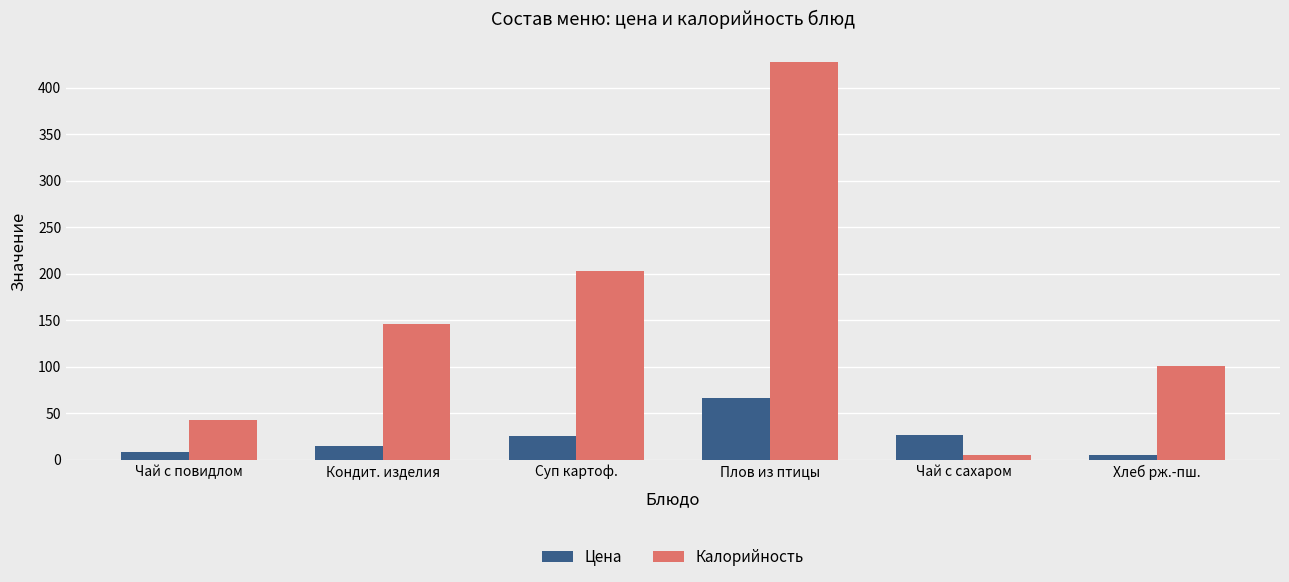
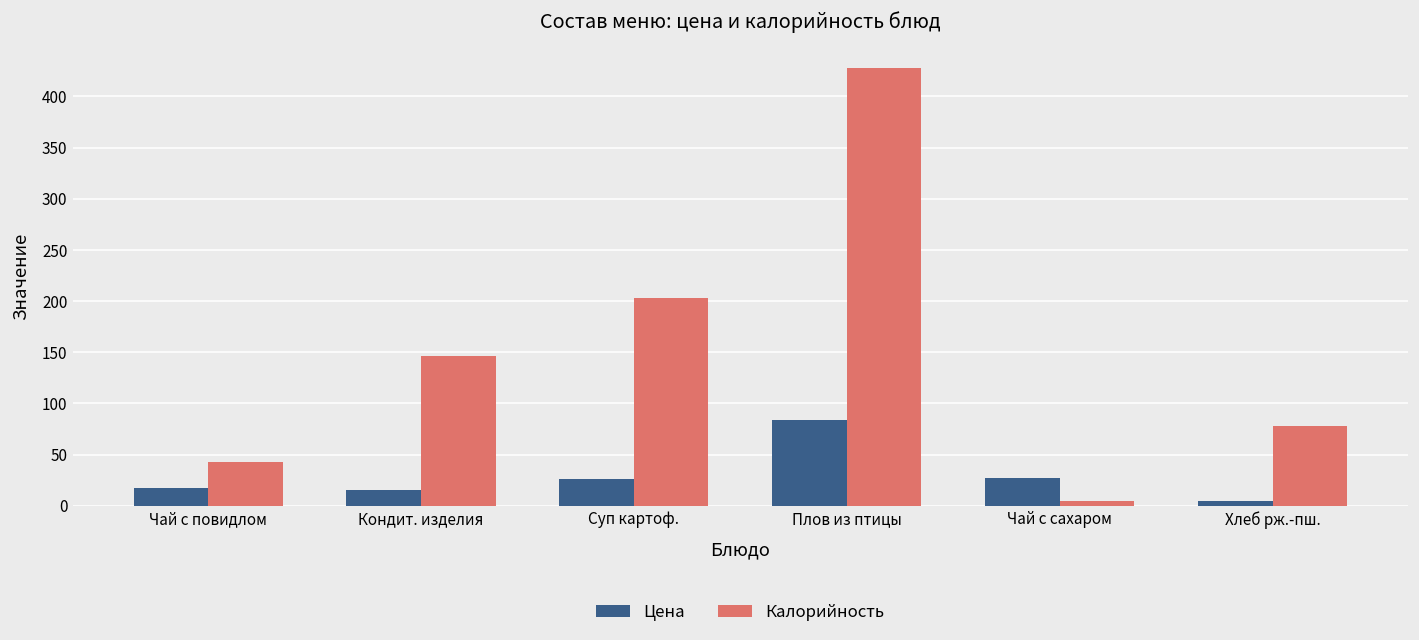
  {
    "Цена": {
-     "Чай с повидлом": 10,
+     "Чай с повидлом": 20,
      "Кондит. изделия": 20,
      "Суп картоф.": 30,
-     "Плов из птицы": 70,
+     "Плов из птицы": 80,
      "Чай с сахаром": 30,
      "Хлеб рж.-пш.": 10
    },
    "Калорийность": {
      "Чай с повидлом": 40,
      "Кондит. изделия": 150,
      "Суп картоф.": 200,
      "Плов из птицы": 430,
      "Чай с сахаром": 10,
-     "Хлеб рж.-пш.": 100
+     "Хлеб рж.-пш.": 80
    }
  }
